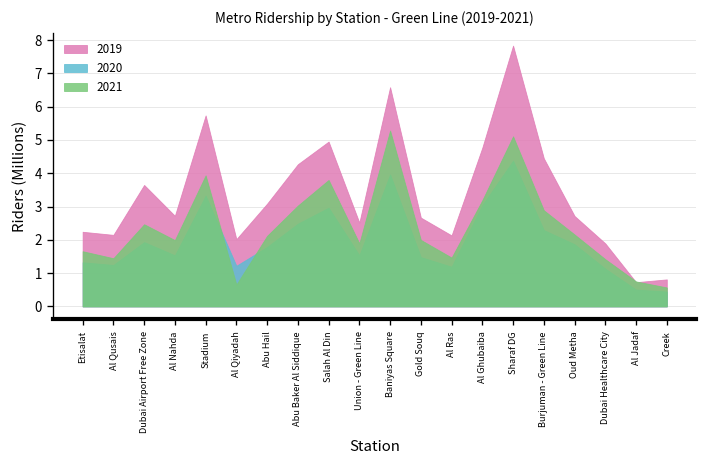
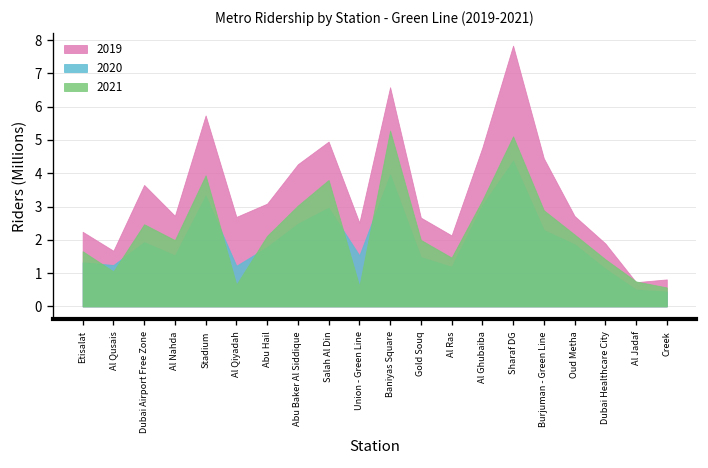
  {
    "2019": {
      "Etisalat": 2.2,
-     "Al Qusais": 2.1,
+     "Al Qusais": 1.7,
      "Dubai Airport Free Zone": 3.6,
      "Al Nahda": 2.7,
      "Stadium": 5.7,
-     "Al Qiyadah": 2.0,
+     "Al Qiyadah": 2.7,
      "Abu Hail": 3.1,
      "Abu Baker Al Siddique": 4.3,
      "Salah Al Din": 5.0,
      "Union - Green Line": 2.5,
      "Baniyas Square": 6.6,
      "Gold Souq": 2.7,
      "Al Ras": 2.1,
      "Al Ghubaiba": 4.8,
      "Sharaf DG": 7.8,
      "Burjuman - Green Line": 4.4,
      "Oud Metha": 2.7,
      "Dubai Healthcare City": 1.9,
      "Creek": 0.8
    },
    "2020": {
      "Etisalat": 1.3,
      "Al Qusais": 1.2,
      "Dubai Airport Free Zone": 1.9,
      "Al Nahda": 1.5,
      "Stadium": 3.3,
      "Al Qiyadah": 1.2,
      "Abu Hail": 1.8,
      "Abu Baker Al Siddique": 2.5,
      "Salah Al Din": 3.0,
      "Union - Green Line": 1.5,
      "Baniyas Square": 4.0,
      "Gold Souq": 1.5,
      "Al Ras": 1.2,
      "Al Ghubaiba": 3.0,
      "Sharaf DG": 4.4,
      "Burjuman - Green Line": 2.3,
      "Oud Metha": 1.9,
      "Dubai Healthcare City": 1.1,
      "Al Jadaf": 0.5,
      "Creek": 0.4
    },
    "2021": {
      "Etisalat": 1.7,
-     "Al Qusais": 1.4,
+     "Al Qusais": 1.1,
      "Dubai Airport Free Zone": 2.5,
      "Al Nahda": 2.0,
      "Stadium": 3.9,
      "Al Qiyadah": 0.7,
      "Abu Hail": 2.1,
      "Abu Baker Al Siddique": 3.0,
      "Salah Al Din": 3.8,
-     "Union - Green Line": 1.9,
+     "Union - Green Line": 0.6,
      "Baniyas Square": 5.3,
      "Gold Souq": 2.0,
      "Al Ras": 1.5,
      "Al Ghubaiba": 3.2,
      "Sharaf DG": 5.1,
      "Burjuman - Green Line": 2.9,
      "Oud Metha": 2.2,
      "Dubai Healthcare City": 1.4,
      "Creek": 0.6
    }
  }
